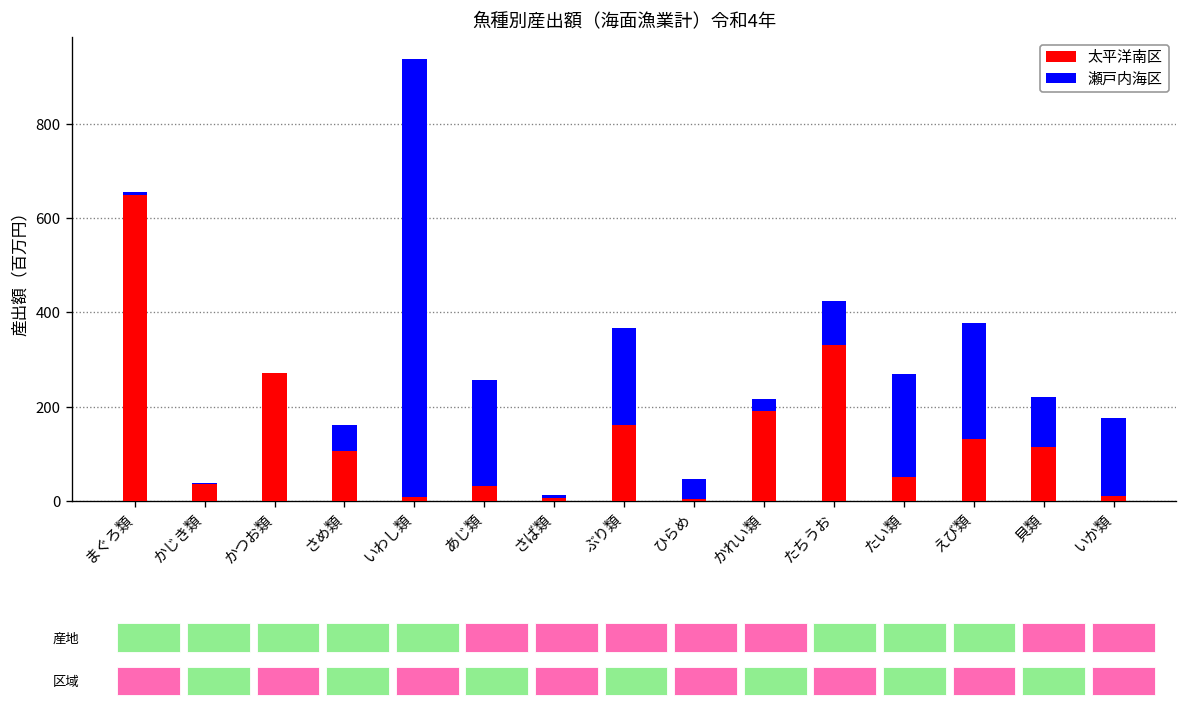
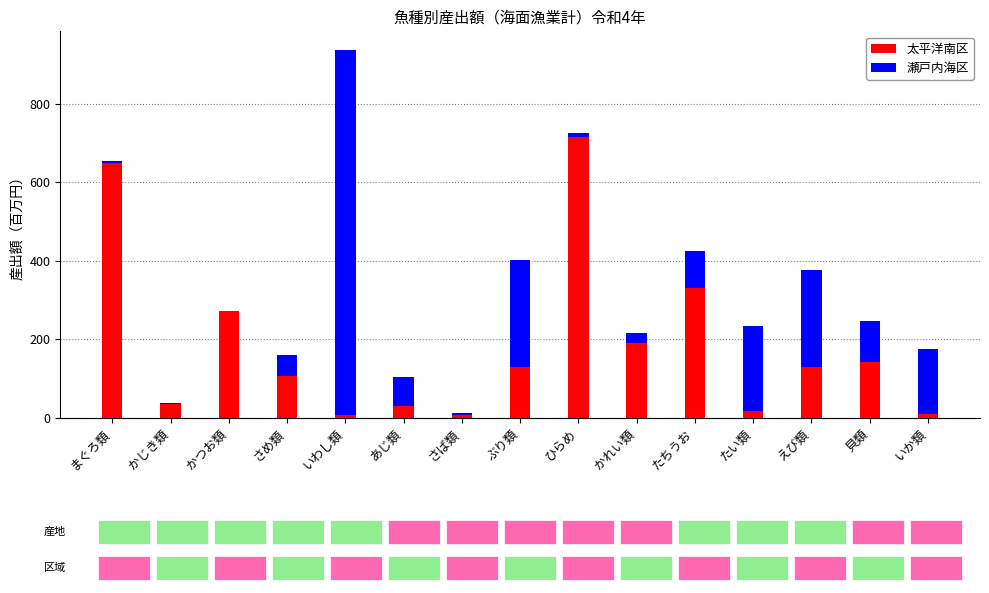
  {
    "太平洋南区": {
      "まぐろ類": 650,
      "かじき類": 40,
      "かつお類": 270,
      "さめ類": 110,
      "いわし類": 10,
      "あじ類": 30,
-     "ぶり類": 160,
-     "ひらめ": 0,
+     "ぶり類": 130,
+     "ひらめ": 720,
      "かれい類": 190,
      "たちうお": 330,
-     "たい類": 50,
+     "たい類": 20,
      "えび類": 130,
-     "貝類": 120,
+     "貝類": 140,
      "いか類": 10
    },
    "瀬戸内海区": {
      "かつお類": 0,
      "さめ類": 60,
      "いわし類": 930,
-     "あじ類": 230,
-     "ぶり類": 210,
-     "ひらめ": 40,
+     "あじ類": 70,
+     "ぶり類": 270,
+     "ひらめ": 10,
      "かれい類": 30,
      "たちうお": 90,
      "たい類": 220,
      "えび類": 250,
      "貝類": 110,
      "いか類": 170
    }
  }
